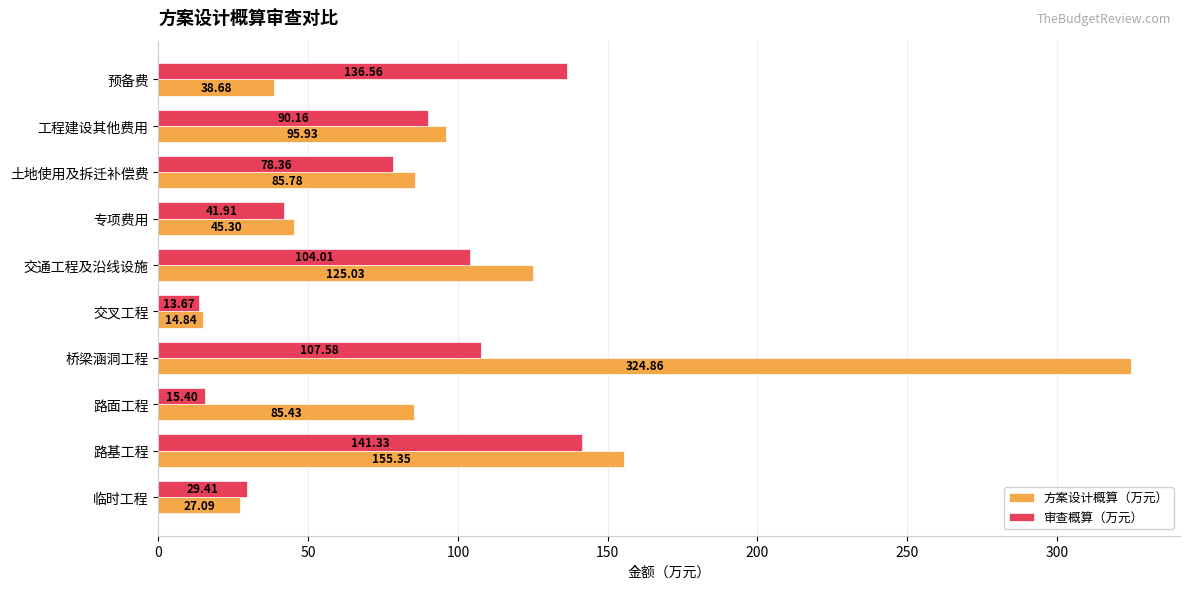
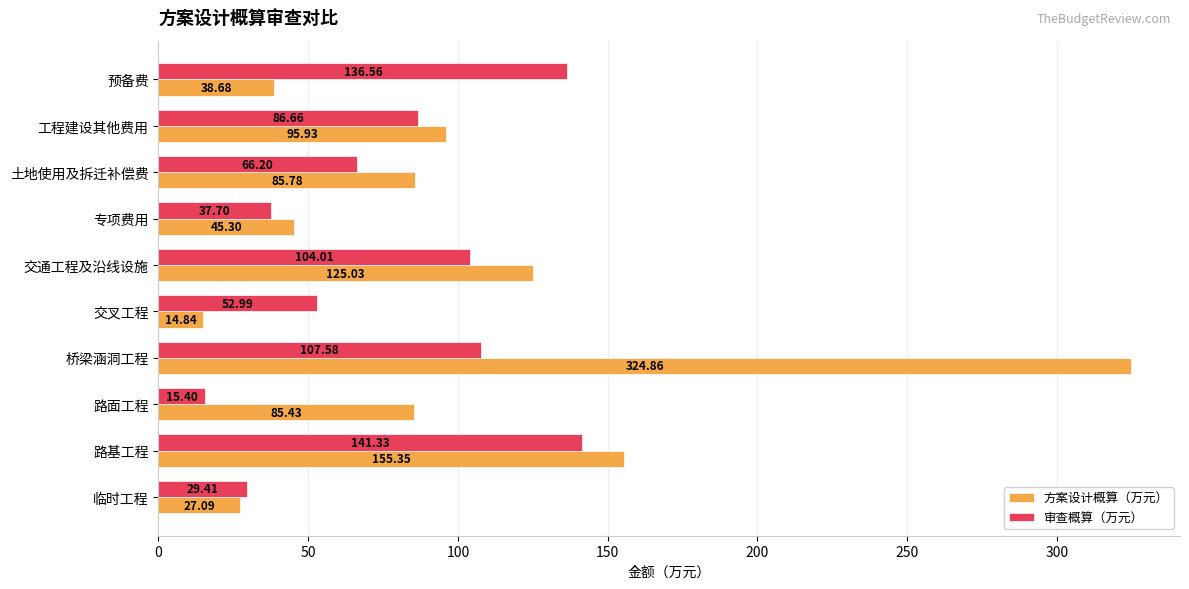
  {
    "方案设计概算（万元）": {
      "预备费": 38.68,
      "工程建设其他费用": 95.93,
      "土地使用及拆迁补偿费": 85.78,
      "专项费用": 45.30,
      "交通工程及沿线设施": 125.03,
      "交叉工程": 14.84,
      "桥梁涵洞工程": 324.86,
      "路面工程": 85.43,
      "路基工程": 155.35,
      "临时工程": 27.09
    },
    "审查概算（万元）": {
      "预备费": 136.56,
-     "工程建设其他费用": 90.16,
-     "土地使用及拆迁补偿费": 78.36,
-     "专项费用": 41.91,
+     "工程建设其他费用": 86.66,
+     "土地使用及拆迁补偿费": 66.20,
+     "专项费用": 37.70,
      "交通工程及沿线设施": 104.01,
-     "交叉工程": 13.67,
+     "交叉工程": 52.99,
      "桥梁涵洞工程": 107.58,
      "路面工程": 15.40,
      "路基工程": 141.33,
      "临时工程": 29.41
    }
  }
